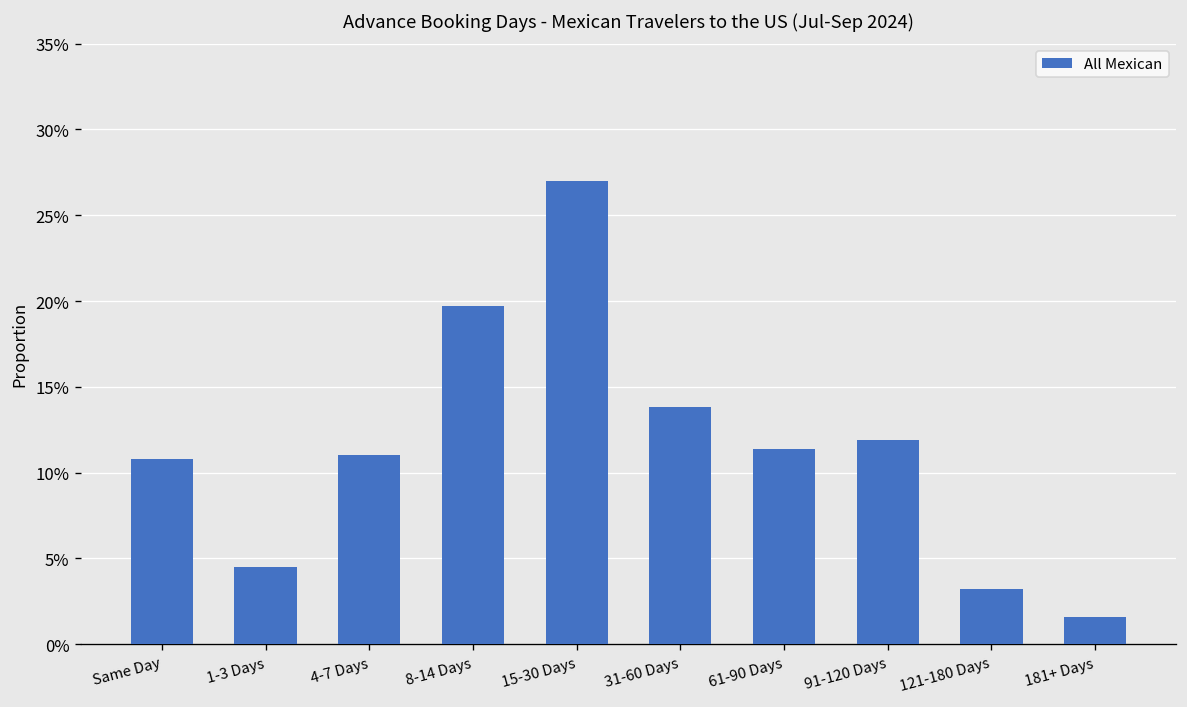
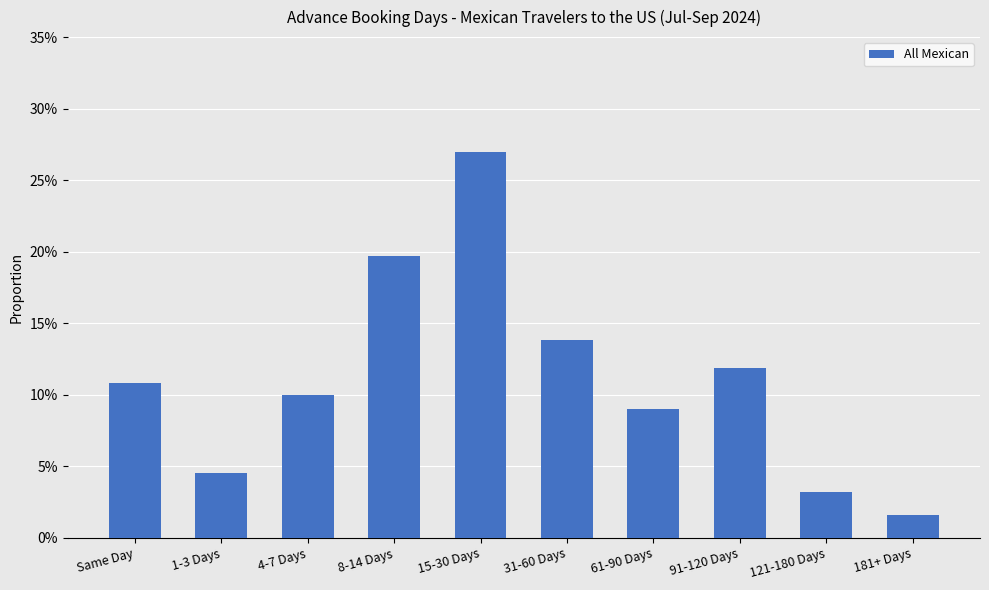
  {
    "Same Day": "10.8%",
    "1-3 Days": "4.5%",
-   "4-7 Days": "11.0%",
+   "4-7 Days": "10.0%",
    "8-14 Days": "19.7%",
    "15-30 Days": "27.0%",
    "31-60 Days": "13.8%",
-   "61-90 Days": "11.4%",
+   "61-90 Days": "9.0%",
    "91-120 Days": "11.9%",
    "121-180 Days": "3.2%",
    "181+ Days": "1.6%"
  }
